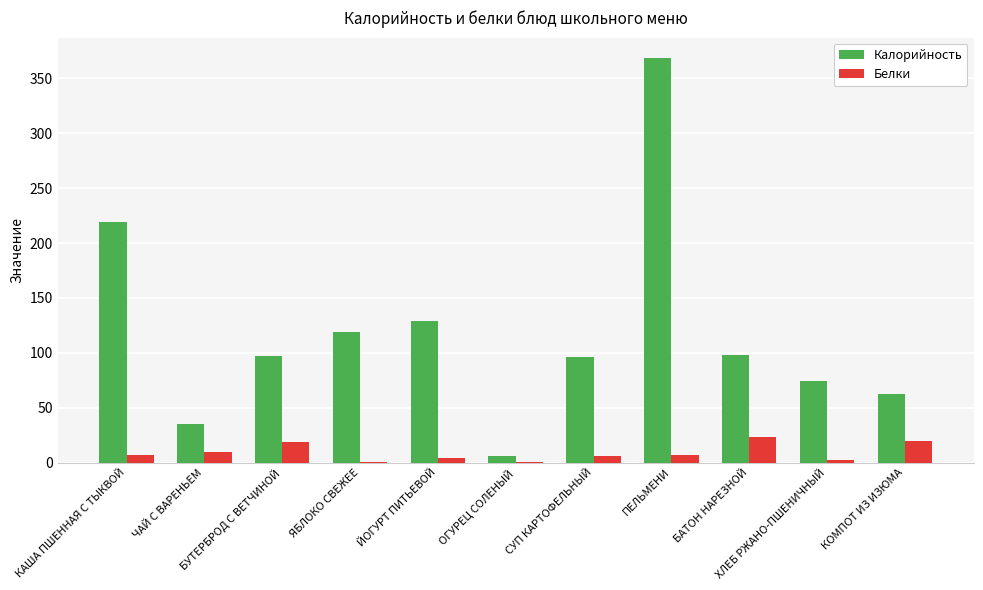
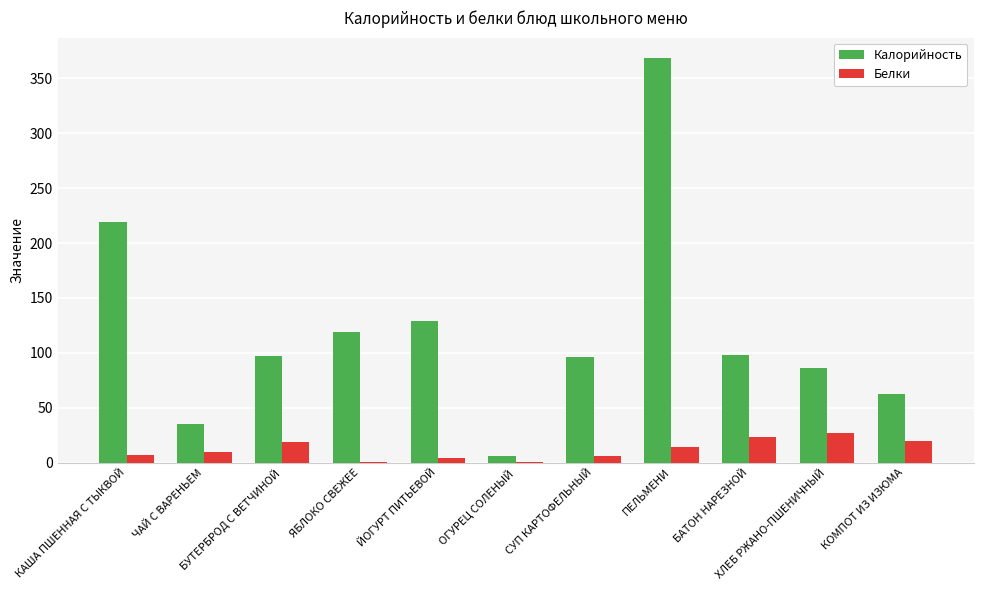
  {
    "Калорийность": {
      "КАША ПШЕННАЯ С ТЫКВОЙ": 219,
      "ЧАЙ С ВАРЕНЬЕМ": 35,
      "БУТЕРБРОД С ВЕТЧИНОЙ": 97,
      "ЯБЛОКО СВЕЖЕЕ": 119,
      "ЙОГУРТ ПИТЬЕВОЙ": 129,
      "ОГУРЕЦ СОЛЕНЫЙ": 6,
      "СУП КАРТОФЕЛЬНЫЙ": 96,
      "ПЕЛЬМЕНИ": 369,
      "БАТОН НАРЕЗНОЙ": 98,
-     "ХЛЕБ РЖАНО-ПШЕНИЧНЫЙ": 74,
+     "ХЛЕБ РЖАНО-ПШЕНИЧНЫЙ": 86,
      "КОМПОТ ИЗ ИЗЮМА": 63
    },
    "Белки": {
      "КАША ПШЕННАЯ С ТЫКВОЙ": 7,
      "ЧАЙ С ВАРЕНЬЕМ": 10,
      "БУТЕРБРОД С ВЕТЧИНОЙ": 19,
      "ЙОГУРТ ПИТЬЕВОЙ": 4,
      "СУП КАРТОФЕЛЬНЫЙ": 6,
-     "ПЕЛЬМЕНИ": 7,
+     "ПЕЛЬМЕНИ": 14,
      "БАТОН НАРЕЗНОЙ": 23,
-     "ХЛЕБ РЖАНО-ПШЕНИЧНЫЙ": 3,
+     "ХЛЕБ РЖАНО-ПШЕНИЧНЫЙ": 27,
      "КОМПОТ ИЗ ИЗЮМА": 20
    }
  }
